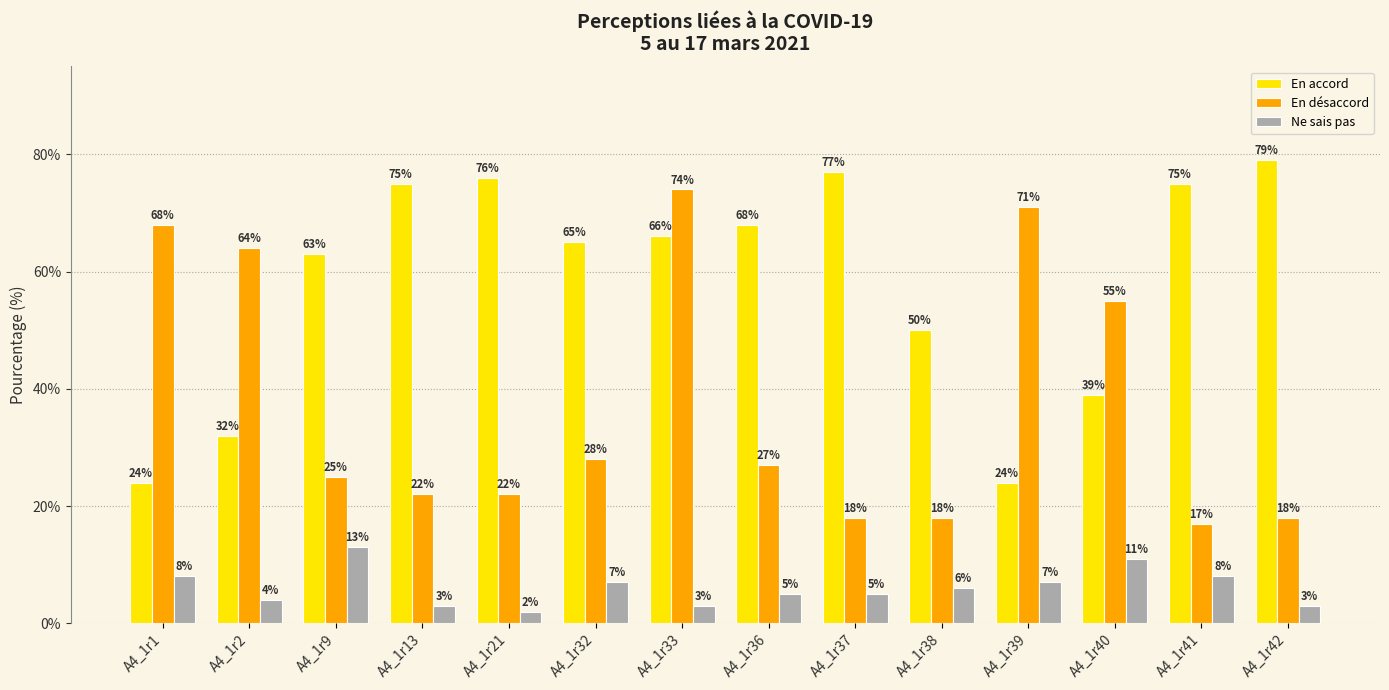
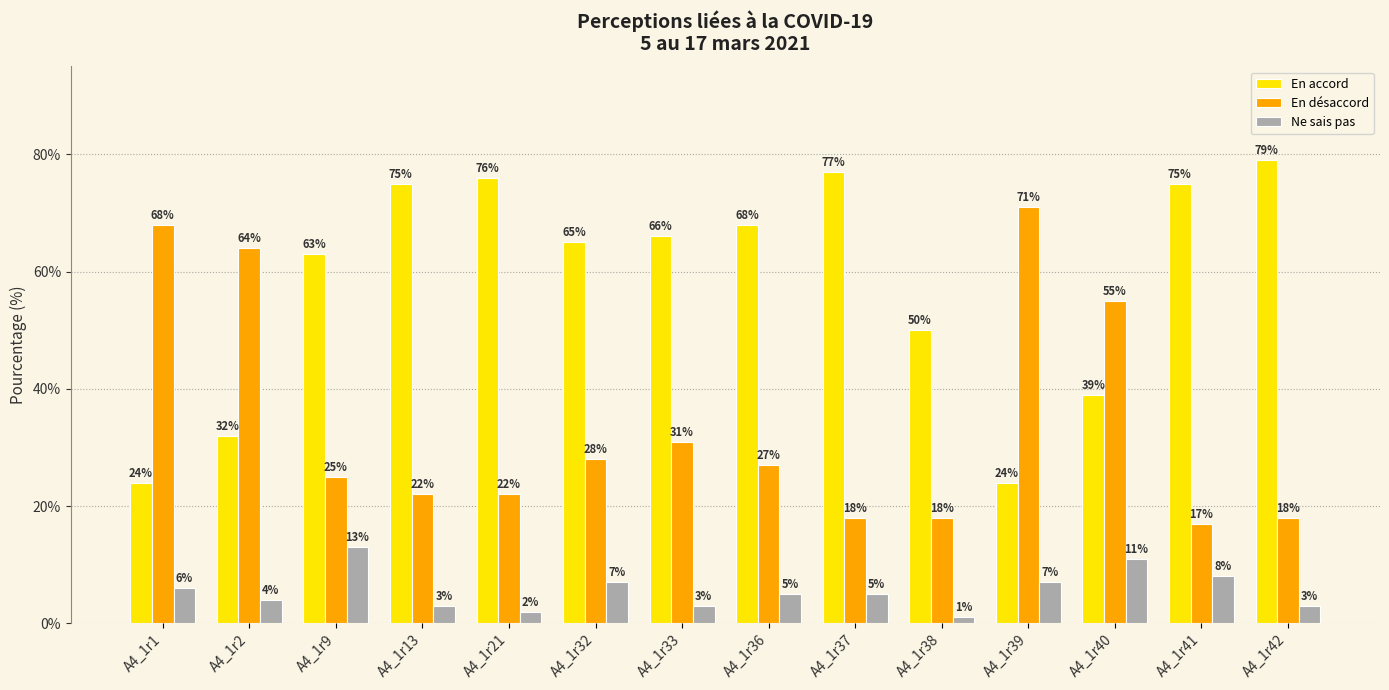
  {
    "En accord": {
      "A4_1r1": "24%",
      "A4_1r2": "32%",
      "A4_1r9": "63%",
      "A4_1r13": "75%",
      "A4_1r21": "76%",
      "A4_1r32": "65%",
      "A4_1r33": "66%",
      "A4_1r36": "68%",
      "A4_1r37": "77%",
      "A4_1r38": "50%",
      "A4_1r39": "24%",
      "A4_1r40": "39%",
      "A4_1r41": "75%",
      "A4_1r42": "79%"
    },
    "En désaccord": {
      "A4_1r1": "68%",
      "A4_1r2": "64%",
      "A4_1r9": "25%",
      "A4_1r13": "22%",
      "A4_1r21": "22%",
      "A4_1r32": "28%",
-     "A4_1r33": "74%",
+     "A4_1r33": "31%",
      "A4_1r36": "27%",
      "A4_1r37": "18%",
      "A4_1r38": "18%",
      "A4_1r39": "71%",
      "A4_1r40": "55%",
      "A4_1r41": "17%",
      "A4_1r42": "18%"
    },
    "Ne sais pas": {
-     "A4_1r1": "8%",
+     "A4_1r1": "6%",
      "A4_1r2": "4%",
      "A4_1r9": "13%",
      "A4_1r13": "3%",
      "A4_1r21": "2%",
      "A4_1r32": "7%",
      "A4_1r33": "3%",
      "A4_1r36": "5%",
      "A4_1r37": "5%",
-     "A4_1r38": "6%",
+     "A4_1r38": "1%",
      "A4_1r39": "7%",
      "A4_1r40": "11%",
      "A4_1r41": "8%",
      "A4_1r42": "3%"
    }
  }
